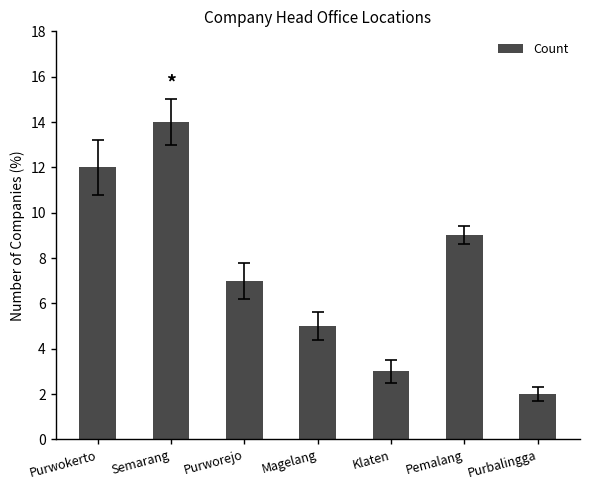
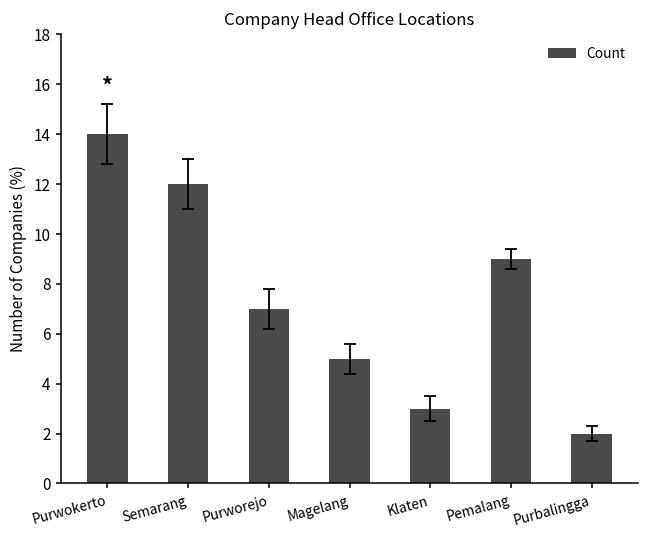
  {
    "Count": {
-     "Purwokerto": 12,
-     "Semarang": 14,
+     "Purwokerto": 14,
+     "Semarang": 12,
      "Purworejo": 7,
      "Magelang": 5,
      "Klaten": 3,
      "Pemalang": 9,
      "Purbalingga": 2
    }
  }
